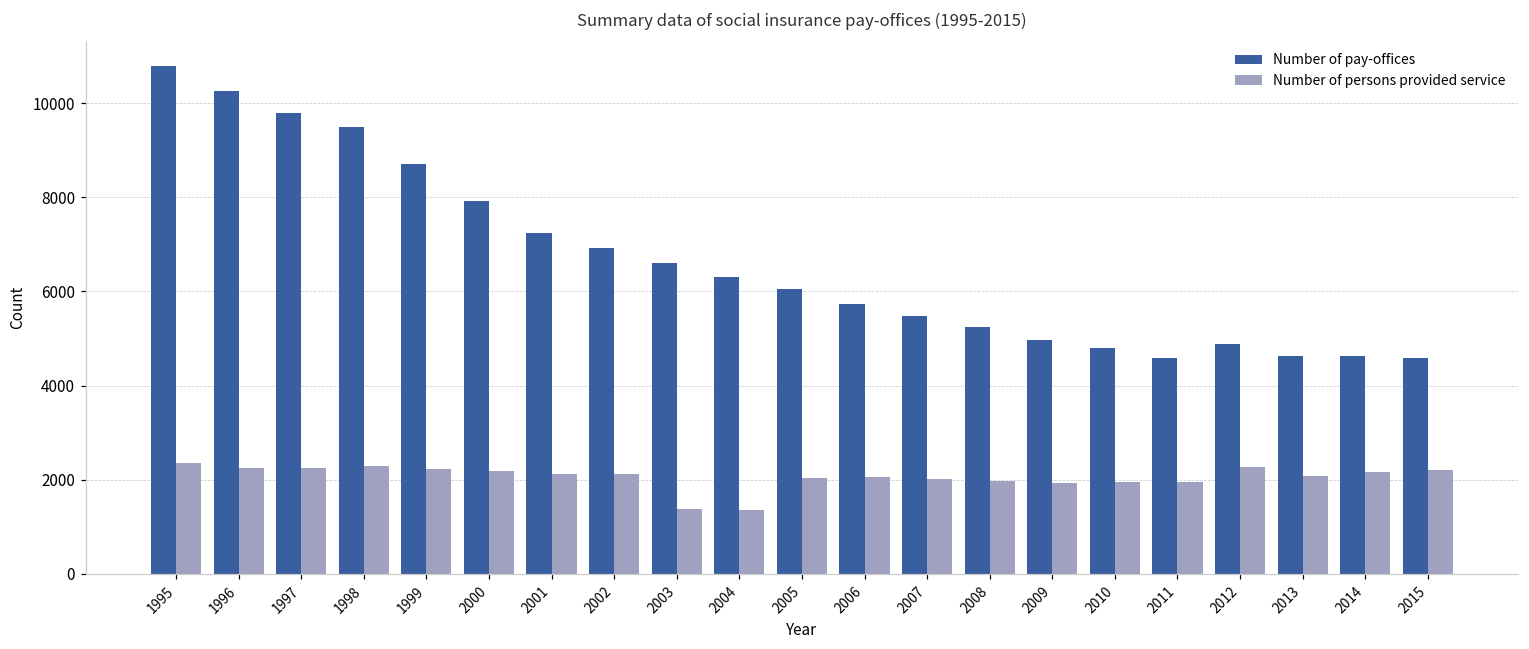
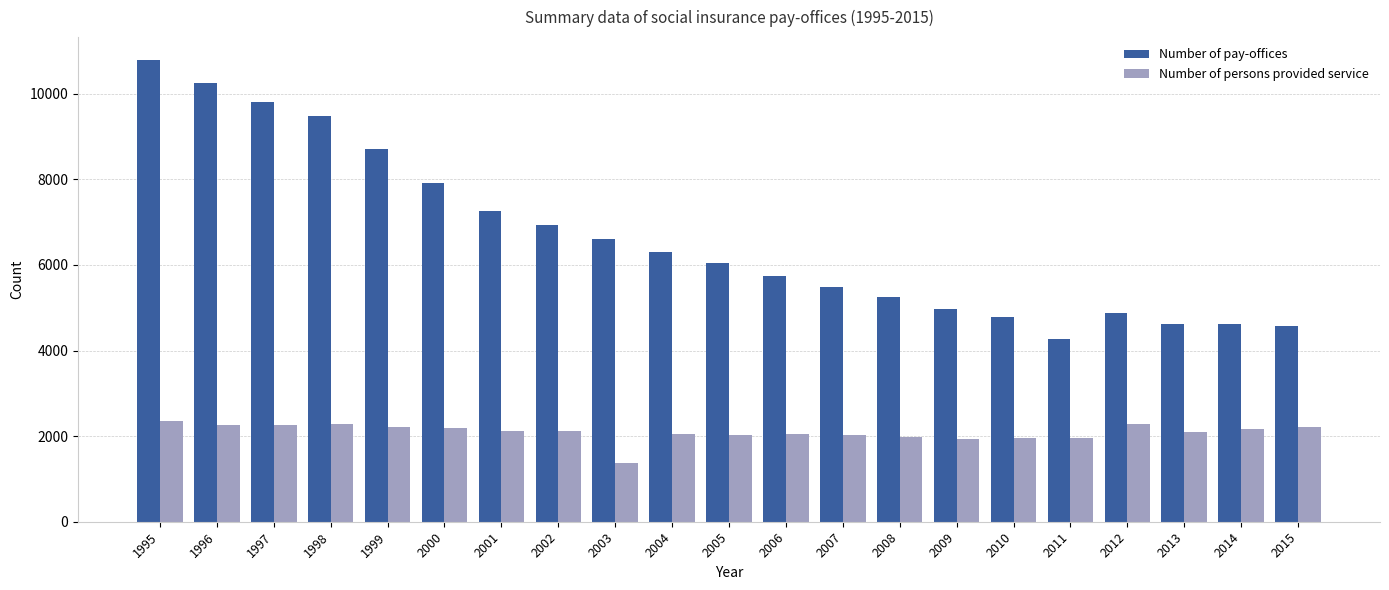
  {
    "Number of pay-offices": {
      "1995": 10800,
      "1996": 10300,
      "1997": 9800,
      "1998": 9500,
      "1999": 8700,
      "2000": 7900,
      "2001": 7200,
      "2002": 6900,
      "2003": 6600,
      "2004": 6300,
      "2005": 6000,
      "2006": 5700,
      "2007": 5500,
      "2008": 5200,
      "2009": 5000,
      "2010": 4800,
-     "2011": 4600,
+     "2011": 4300,
      "2012": 4900,
      "2013": 4600,
      "2014": 4600,
      "2015": 4600
    },
    "Number of persons provided service": {
      "1995": 2300,
      "1996": 2300,
      "1997": 2300,
      "1998": 2300,
      "1999": 2200,
      "2000": 2200,
      "2001": 2100,
      "2002": 2100,
      "2003": 1400,
-     "2004": 1400,
+     "2004": 2100,
      "2005": 2000,
      "2006": 2100,
      "2007": 2000,
      "2008": 2000,
      "2009": 1900,
      "2010": 2000,
      "2011": 1900,
      "2012": 2300,
      "2013": 2100,
      "2014": 2200,
      "2015": 2200
    }
  }
